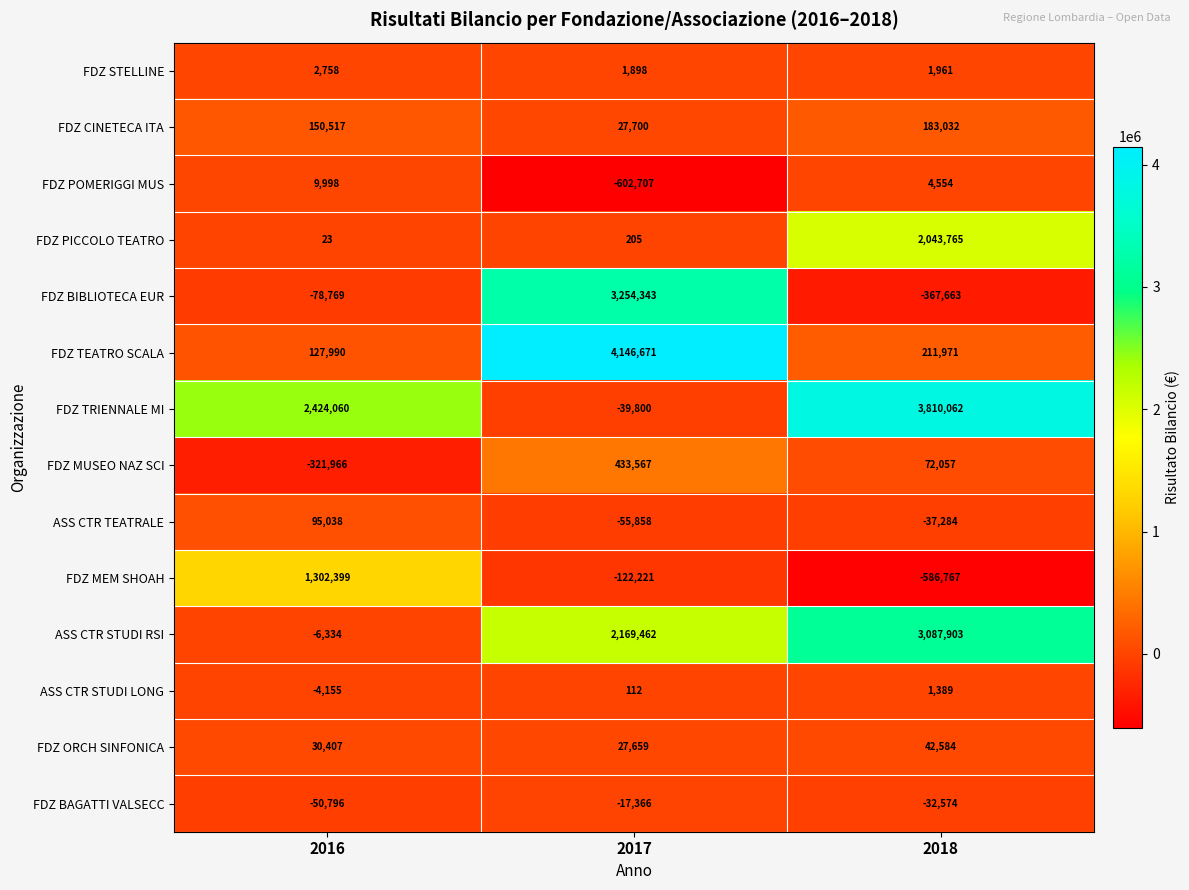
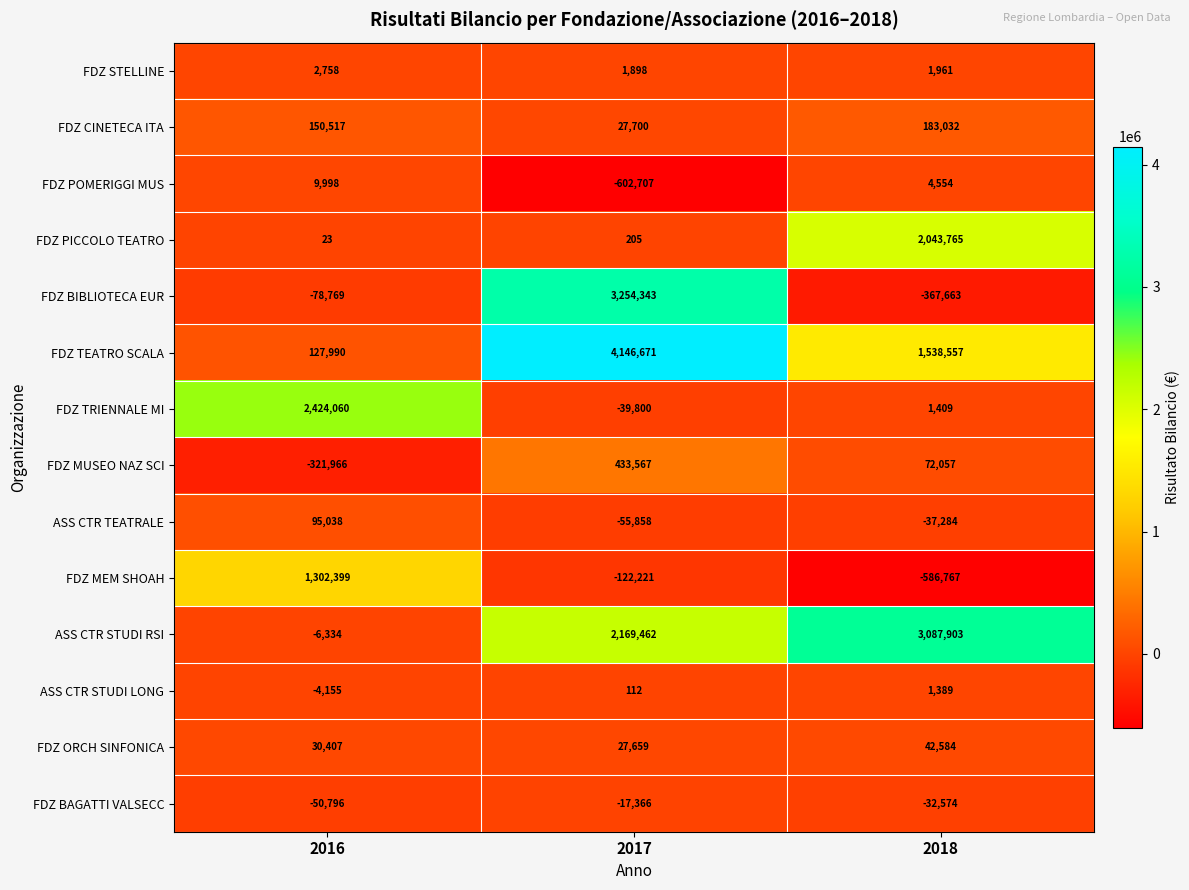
  {
    "FDZ STELLINE": {
      "2016": "2,758",
      "2017": "1,898",
      "2018": "1,961"
    },
    "FDZ CINETECA ITA": {
      "2016": "150,517",
      "2017": "27,700",
      "2018": "183,032"
    },
    "FDZ POMERIGGI MUS": {
      "2016": "9,998",
      "2017": "-602,707",
      "2018": "4,554"
    },
    "FDZ PICCOLO TEATRO": {
      "2016": "23",
      "2017": "205",
      "2018": "2,043,765"
    },
    "FDZ BIBLIOTECA EUR": {
      "2016": "-78,769",
      "2017": "3,254,343",
      "2018": "-367,663"
    },
    "FDZ TEATRO SCALA": {
      "2016": "127,990",
      "2017": "4,146,671",
-     "2018": "211,971"
+     "2018": "1,538,557"
    },
    "FDZ TRIENNALE MI": {
      "2016": "2,424,060",
      "2017": "-39,800",
-     "2018": "3,810,062"
+     "2018": "1,409"
    },
    "FDZ MUSEO NAZ SCI": {
      "2016": "-321,966",
      "2017": "433,567",
      "2018": "72,057"
    },
    "ASS CTR TEATRALE": {
      "2016": "95,038",
      "2017": "-55,858",
      "2018": "-37,284"
    },
    "FDZ MEM SHOAH": {
      "2016": "1,302,399",
      "2017": "-122,221",
      "2018": "-586,767"
    },
    "ASS CTR STUDI RSI": {
      "2016": "-6,334",
      "2017": "2,169,462",
      "2018": "3,087,903"
    },
    "ASS CTR STUDI LONG": {
      "2016": "-4,155",
      "2017": "112",
      "2018": "1,389"
    },
    "FDZ ORCH SINFONICA": {
      "2016": "30,407",
      "2017": "27,659",
      "2018": "42,584"
    },
    "FDZ BAGATTI VALSECC": {
      "2016": "-50,796",
      "2017": "-17,366",
      "2018": "-32,574"
    }
  }
